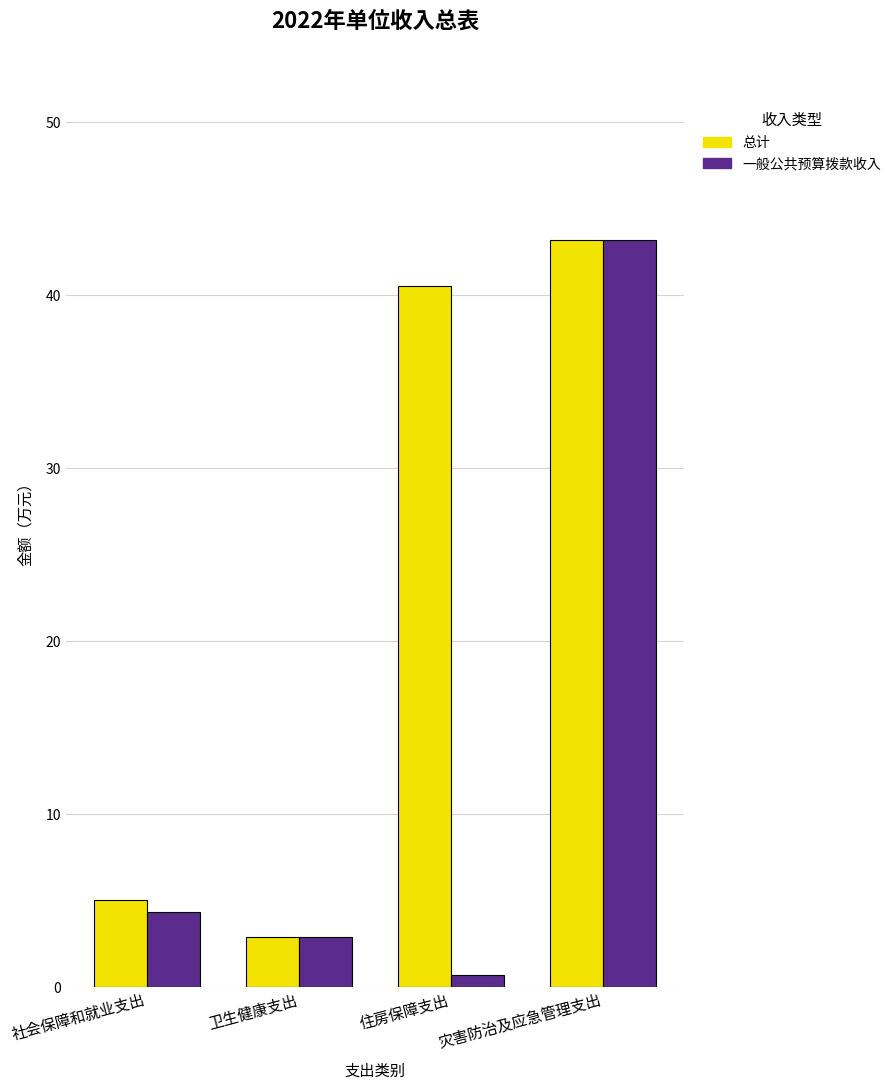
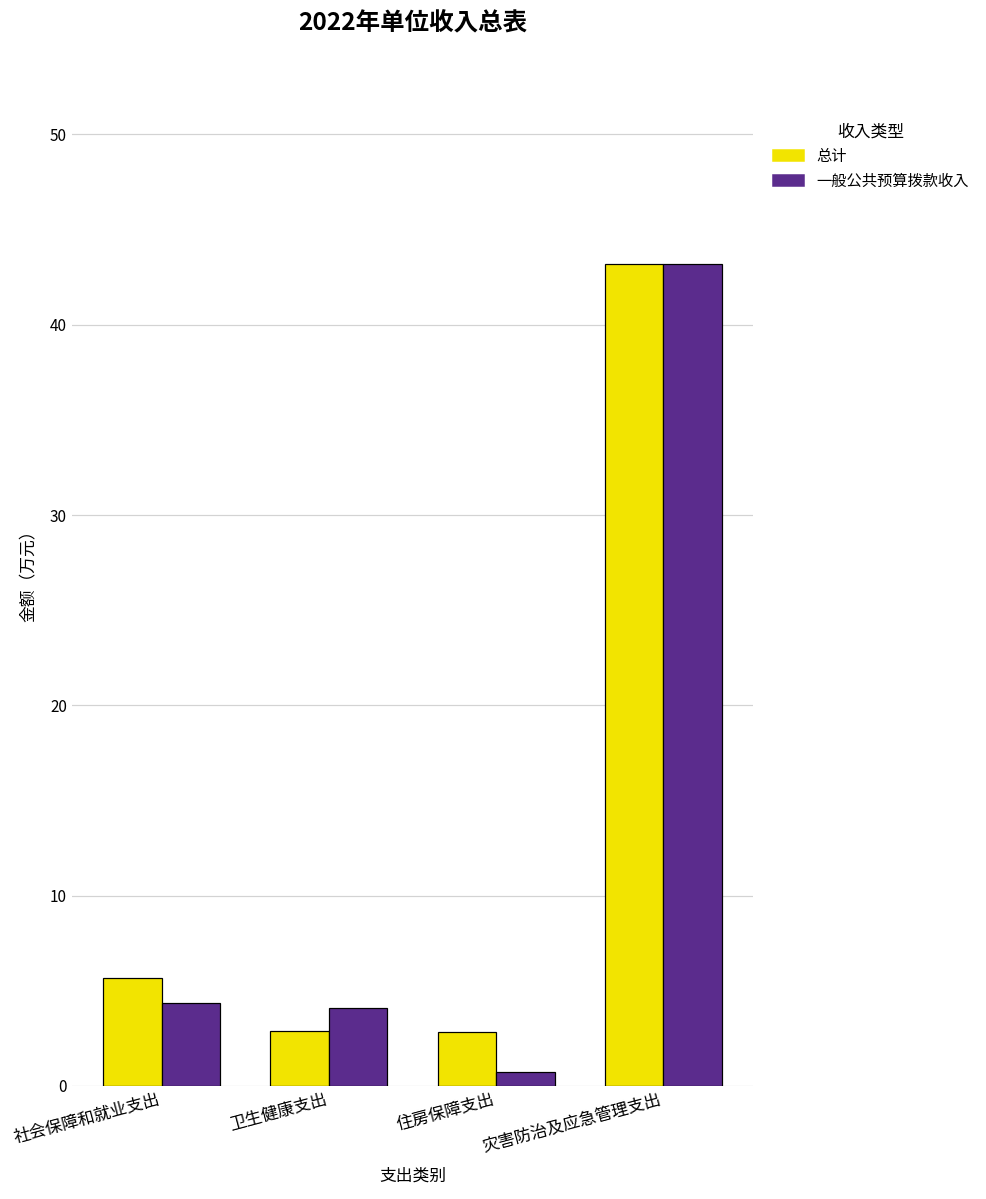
  {
    "总计": {
-     "社会保障和就业支出": 5.0,
+     "社会保障和就业支出": 5.7,
      "卫生健康支出": 2.9,
-     "住房保障支出": 40.6,
+     "住房保障支出": 2.8,
      "灾害防治及应急管理支出": 43.2
    },
    "一般公共预算拨款收入": {
      "社会保障和就业支出": 4.4,
-     "卫生健康支出": 2.9,
+     "卫生健康支出": 4.1,
      "住房保障支出": 0.7,
      "灾害防治及应急管理支出": 43.2
    }
  }
